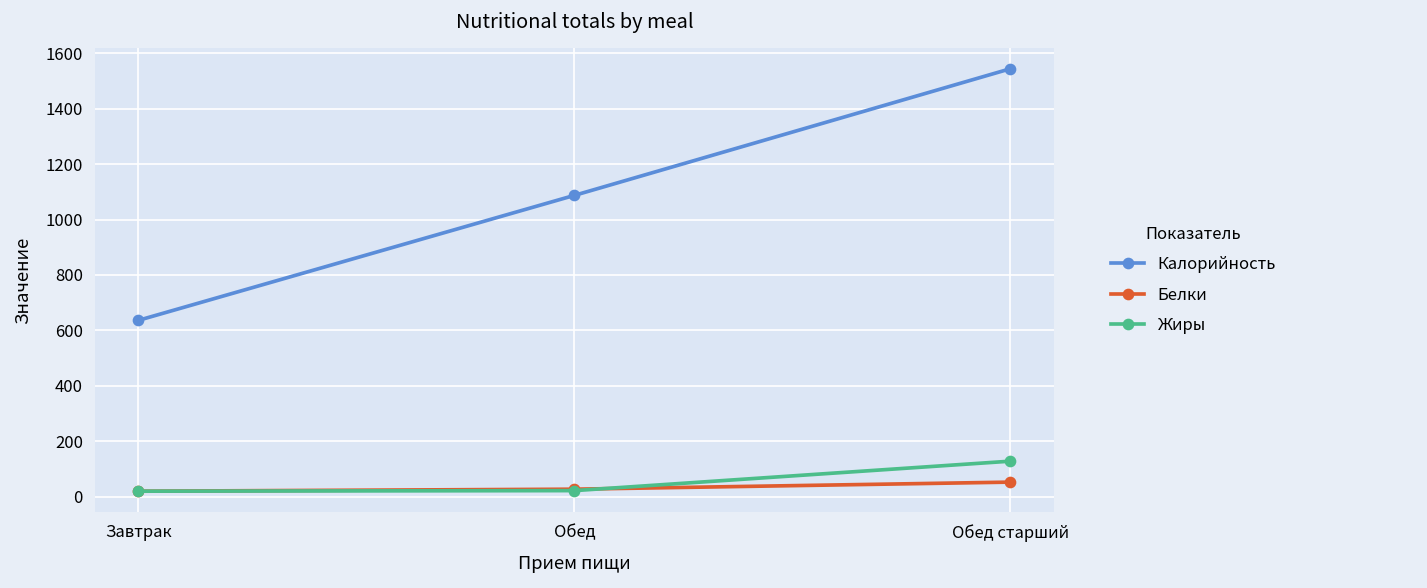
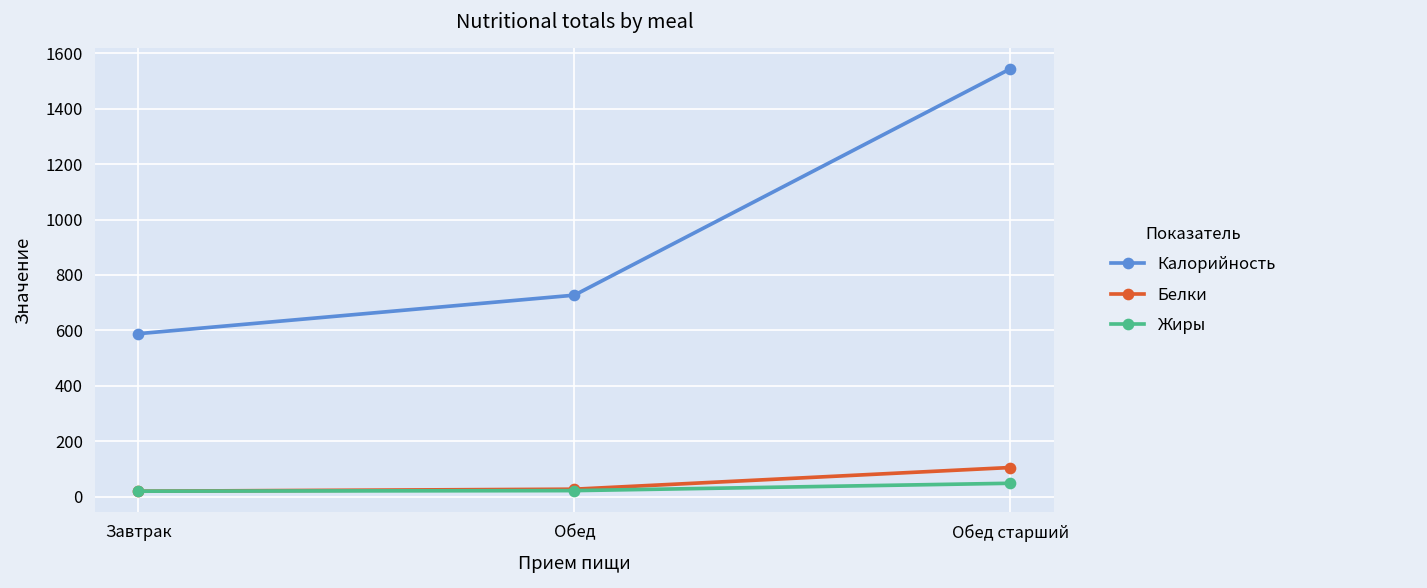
  {
    "Калорийность": {
-     "Завтрак": 640,
-     "Обед": 1090,
+     "Завтрак": 590,
+     "Обед": 730,
      "Обед старший": 1540
    },
    "Белки": {
-     "Обед старший": 50
+     "Обед старший": 110
    },
    "Жиры": {
-     "Обед старший": 130
+     "Обед старший": 50
    }
  }
